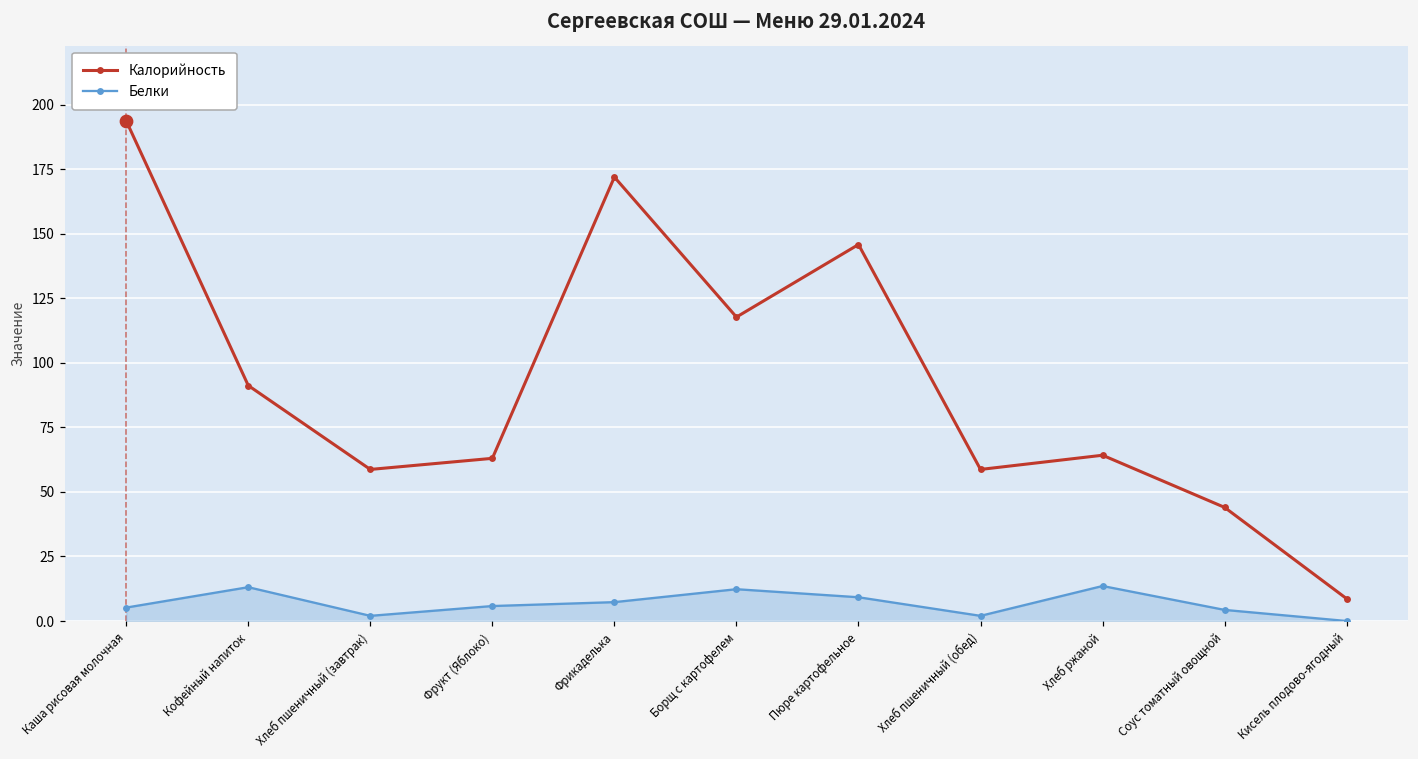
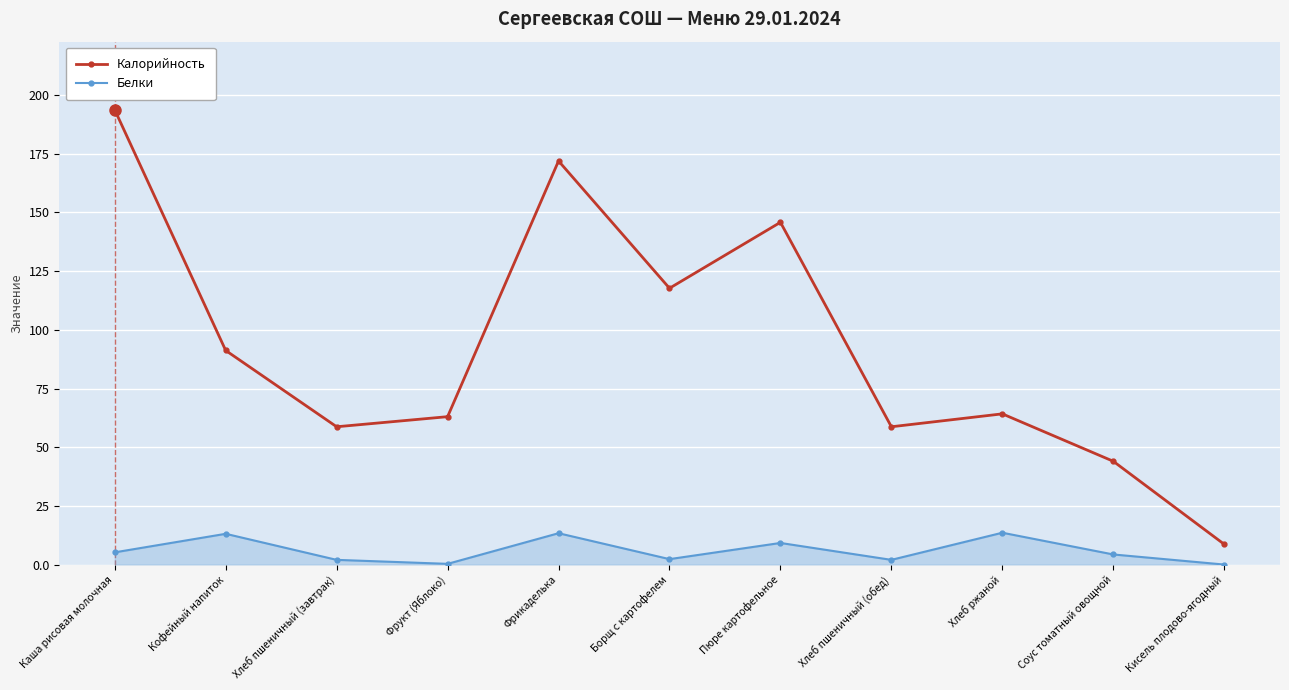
  {
    "Белки": {
      "Каша рисовая молочная": 5,
      "Кофейный напиток": 13,
      "Хлеб пшеничный (завтрак)": 2,
-     "Фрукт (Яблоко)": 6,
-     "Фрикаделька": 7,
-     "Борщ с картофелем": 12,
+     "Фрукт (Яблоко)": 0,
+     "Фрикаделька": 13,
+     "Борщ с картофелем": 2,
      "Пюре картофельное": 9,
      "Хлеб пшеничный (обед)": 2,
      "Хлеб ржаной": 14,
      "Соус томатный овощной": 4,
      "Кисель плодово-ягодный": 0
    }
  }
